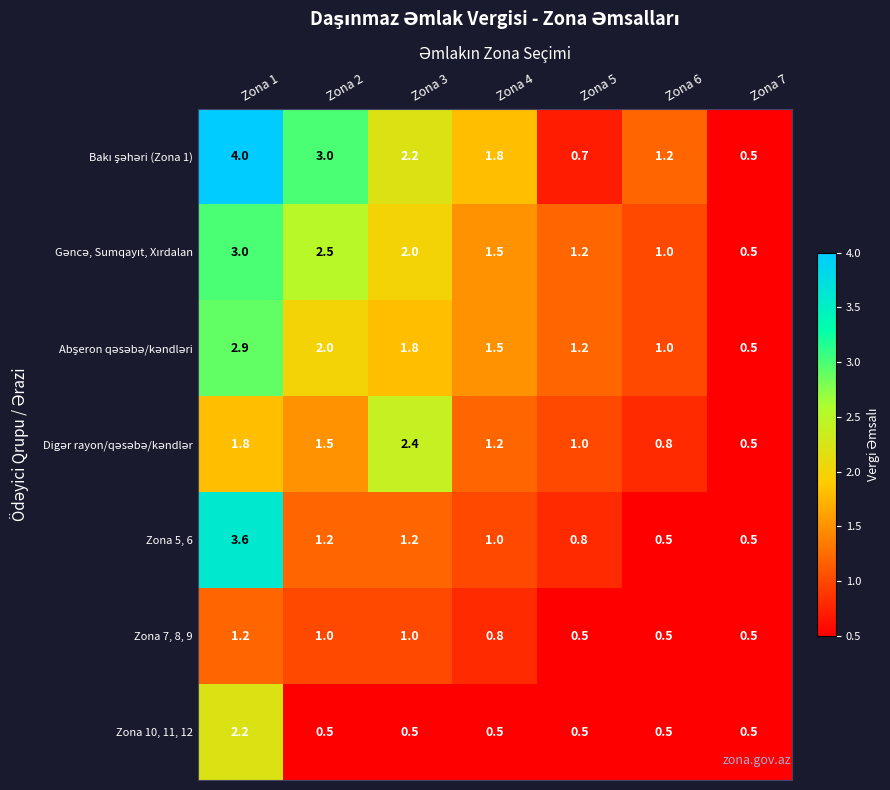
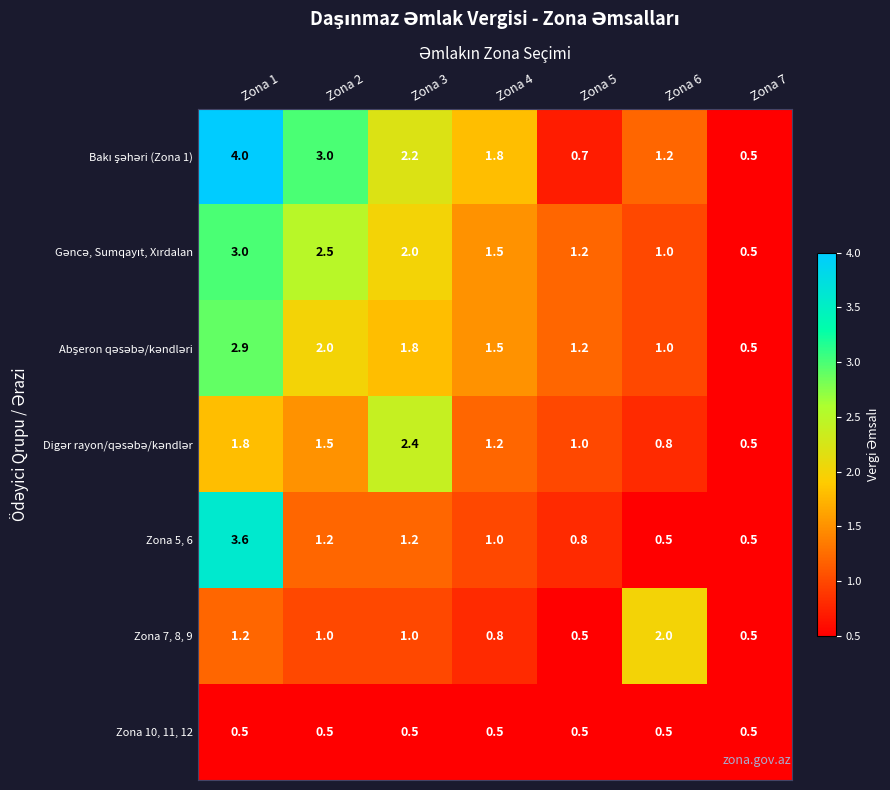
  {
    "Bakı şəhəri (Zona 1)": {
      "Zona 1": 4.0,
      "Zona 2": 3.0,
      "Zona 3": 2.2,
      "Zona 4": 1.8,
      "Zona 5": 0.7,
      "Zona 6": 1.2,
      "Zona 7": 0.5
    },
    "Gəncə, Sumqayıt, Xırdalan": {
      "Zona 1": 3.0,
      "Zona 2": 2.5,
      "Zona 3": 2.0,
      "Zona 4": 1.5,
      "Zona 5": 1.2,
      "Zona 6": 1.0,
      "Zona 7": 0.5
    },
    "Abşeron qəsəbə/kəndləri": {
      "Zona 1": 2.9,
      "Zona 2": 2.0,
      "Zona 3": 1.8,
      "Zona 4": 1.5,
      "Zona 5": 1.2,
      "Zona 6": 1.0,
      "Zona 7": 0.5
    },
    "Digər rayon/qəsəbə/kəndlər": {
      "Zona 1": 1.8,
      "Zona 2": 1.5,
      "Zona 3": 2.4,
      "Zona 4": 1.2,
      "Zona 5": 1.0,
      "Zona 6": 0.8,
      "Zona 7": 0.5
    },
    "Zona 5, 6": {
      "Zona 1": 3.6,
      "Zona 2": 1.2,
      "Zona 3": 1.2,
      "Zona 4": 1.0,
      "Zona 5": 0.8,
      "Zona 6": 0.5,
      "Zona 7": 0.5
    },
    "Zona 7, 8, 9": {
      "Zona 1": 1.2,
      "Zona 2": 1.0,
      "Zona 3": 1.0,
      "Zona 4": 0.8,
      "Zona 5": 0.5,
-     "Zona 6": 0.5,
+     "Zona 6": 2.0,
      "Zona 7": 0.5
    },
    "Zona 10, 11, 12": {
-     "Zona 1": 2.2,
+     "Zona 1": 0.5,
      "Zona 2": 0.5,
      "Zona 3": 0.5,
      "Zona 4": 0.5,
      "Zona 5": 0.5,
      "Zona 6": 0.5
    }
  }
